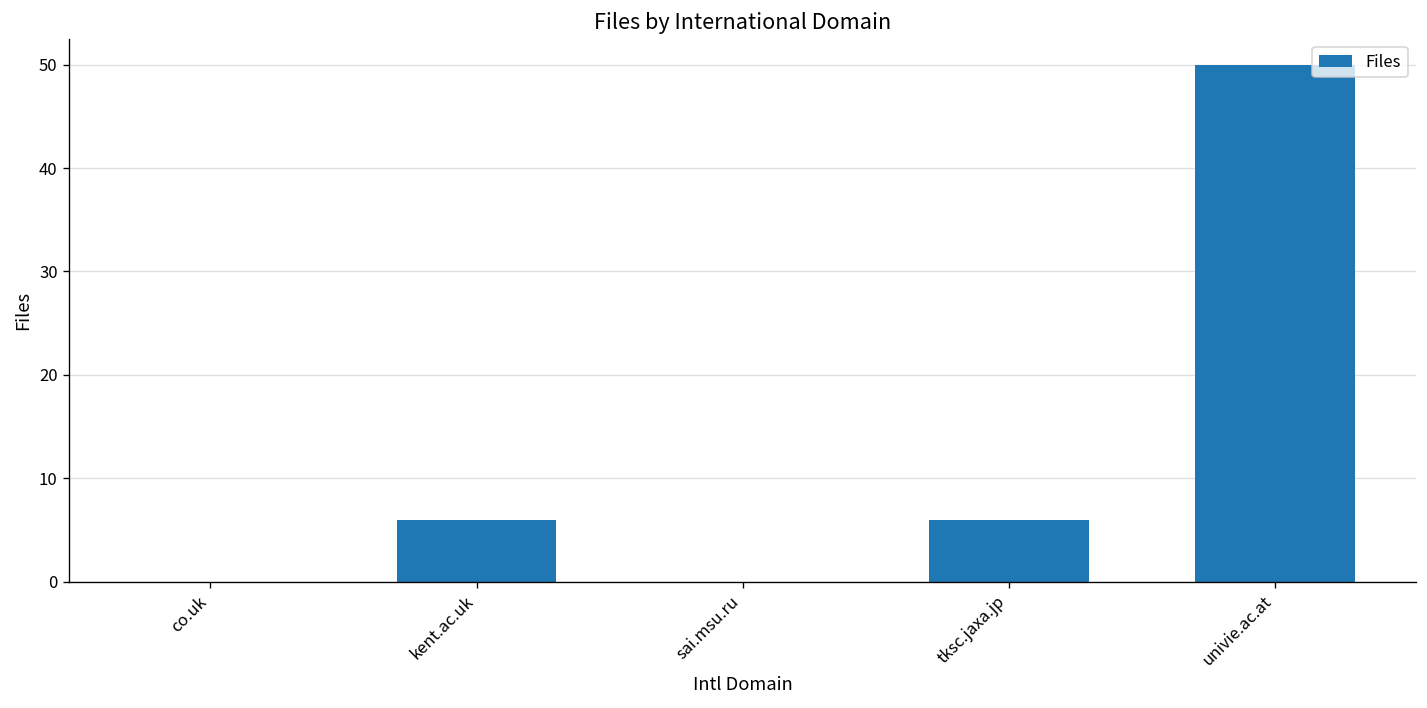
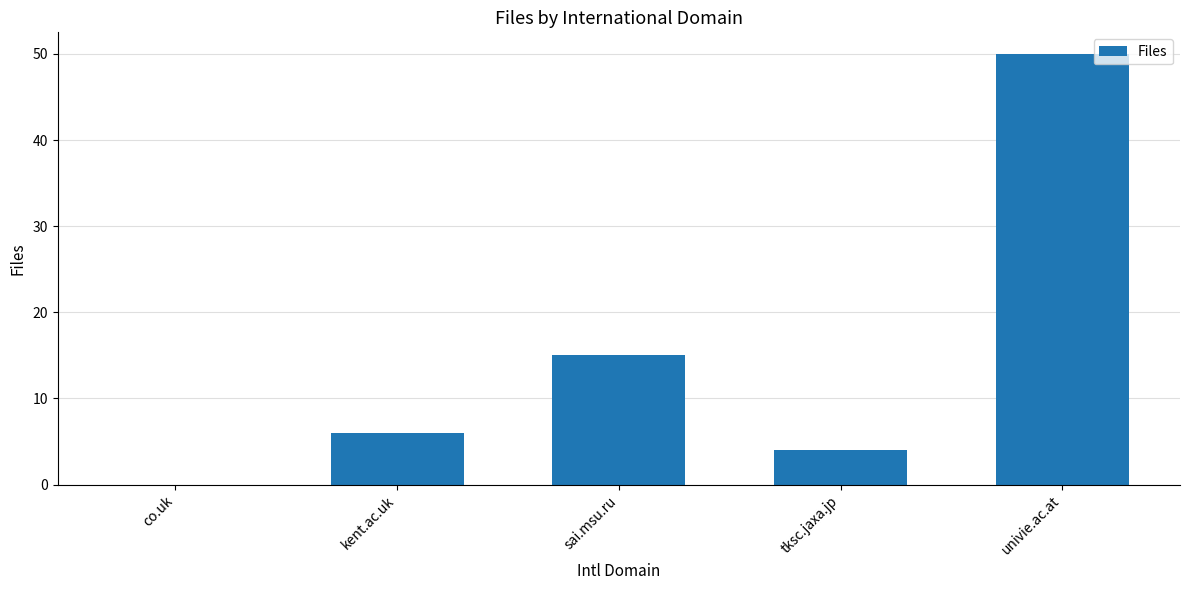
  {
    "co.uk": 0,
    "kent.ac.uk": 6,
-   "sai.msu.ru": 0,
-   "tksc.jaxa.jp": 6,
+   "sai.msu.ru": 15,
+   "tksc.jaxa.jp": 4,
    "univie.ac.at": 50
  }
